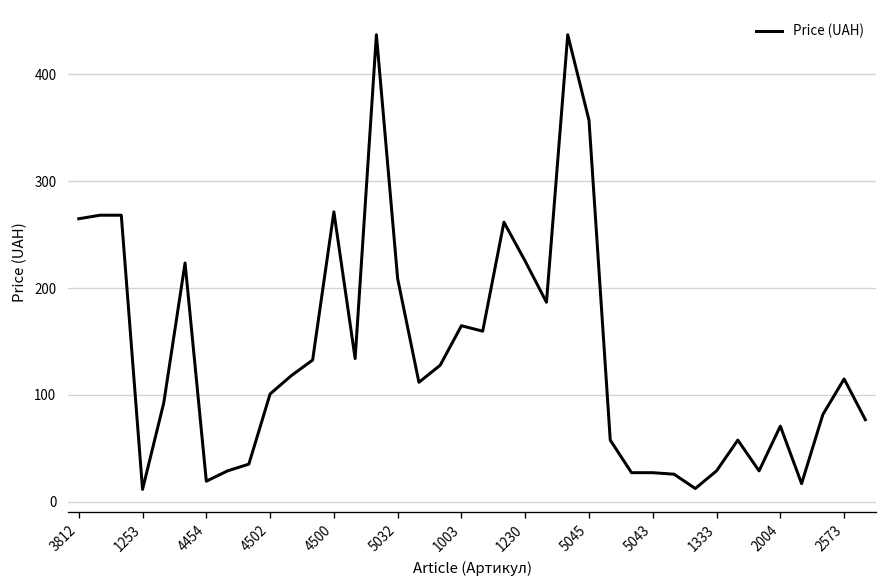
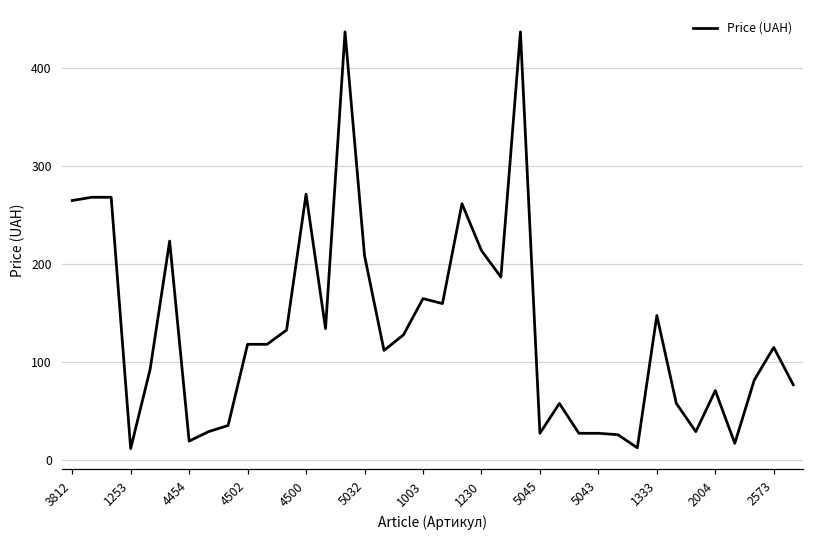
  {
    "3812": 260,
    "1253": 10,
    "4454": 20,
-   "4502": 100,
+   "4502": 120,
    "4500": 270,
    "5032": 210,
    "1003": 160,
-   "1230": 230,
-   "5045": 360,
+   "1230": 210,
+   "5045": 30,
    "5043": 30,
-   "1333": 30,
+   "1333": 150,
    "2004": 70,
    "2573": 110
  }
